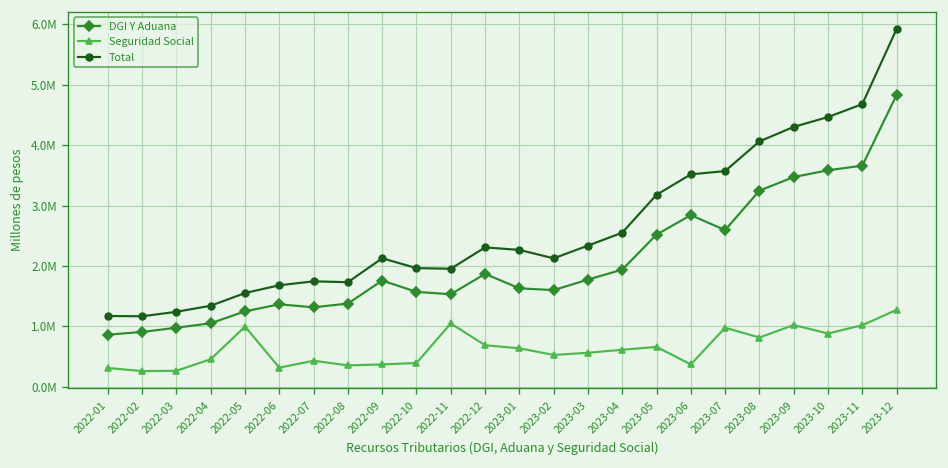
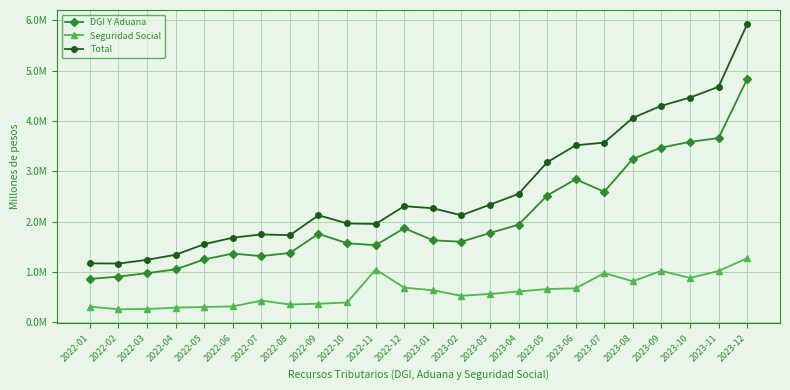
  {
    "Seguridad Social": {
      "2022-01": 300000,
      "2022-02": 300000,
      "2022-03": 300000,
-     "2022-04": 500000,
-     "2022-05": 1000000,
+     "2022-04": 300000,
+     "2022-05": 300000,
      "2022-06": 300000,
      "2022-07": 400000,
      "2022-08": 400000,
      "2022-09": 400000,
      "2022-10": 400000,
      "2022-11": 1000000,
      "2022-12": 700000,
      "2023-01": 600000,
      "2023-02": 500000,
      "2023-03": 600000,
      "2023-04": 600000,
      "2023-05": 700000,
-     "2023-06": 400000,
+     "2023-06": 700000,
      "2023-07": 1000000,
      "2023-08": 800000,
      "2023-09": 1000000,
      "2023-10": 900000,
      "2023-11": 1000000,
      "2023-12": 1300000
    }
  }
